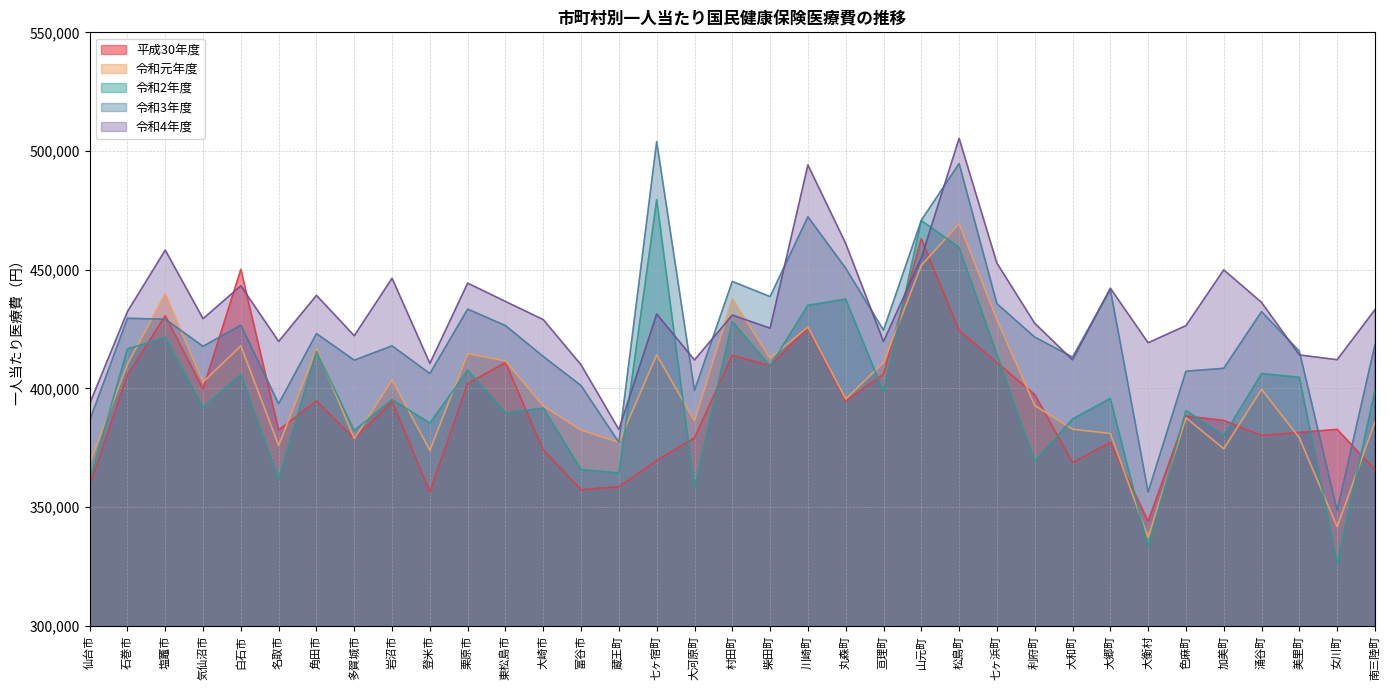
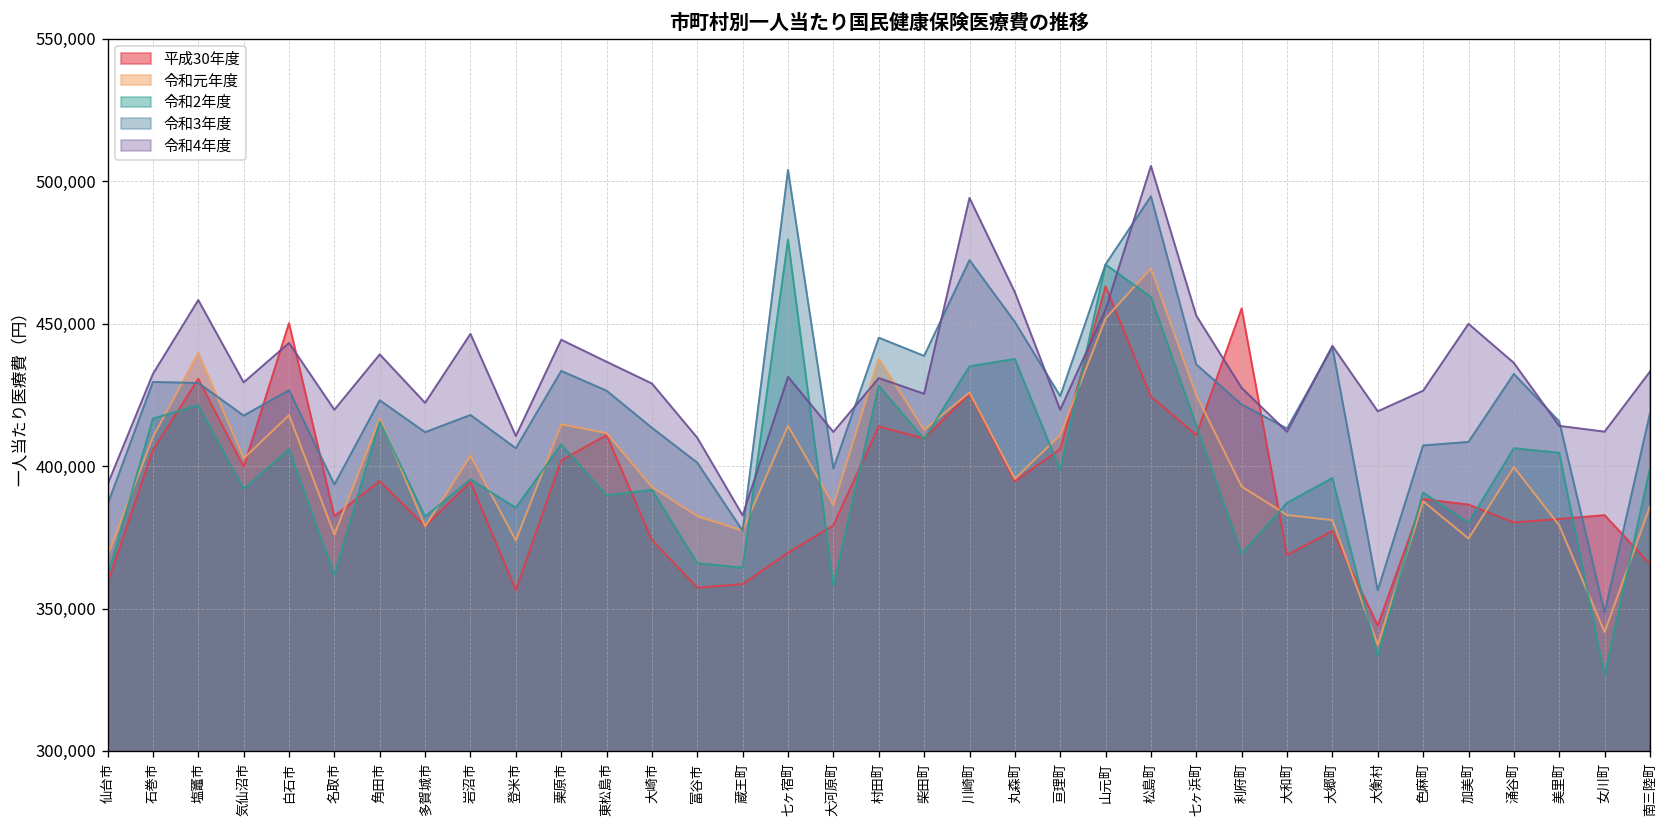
  {
    "平成30年度": {
      "仙台市": "359,000",
      "石巻市": "406,000",
      "塩竈市": "431,000",
      "気仙沼市": "400,000",
      "白石市": "450,000",
      "名取市": "382,000",
      "角田市": "395,000",
      "登米市": "356,000",
      "栗原市": "402,000",
      "大崎市": "374,000",
      "富谷市": "357,000",
      "蔵王町": "359,000",
      "七ヶ宿町": "370,000",
      "大河原町": "379,000",
      "村田町": "414,000",
      "亘理町": "406,000",
      "山元町": "463,000",
      "松島町": "424,000",
      "七ヶ浜町": "411,000",
-     "利府町": "397,000",
+     "利府町": "455,000",
      "大和町": "369,000",
      "大郷町": "377,000",
      "大衡村": "344,000",
      "加美町": "386,000",
      "涌谷町": "380,000",
      "美里町": "381,000",
      "女川町": "383,000",
      "南三陸町": "366,000"
    },
    "令和元年度": {
      "仙台市": "369,000",
      "石巻市": "410,000",
      "塩竈市": "440,000",
      "気仙沼市": "403,000",
      "白石市": "418,000",
      "名取市": "376,000",
      "角田市": "417,000",
      "岩沼市": "404,000",
      "登米市": "374,000",
      "栗原市": "415,000",
      "富谷市": "382,000",
      "七ヶ宿町": "414,000",
      "大河原町": "386,000",
      "村田町": "438,000",
      "柴田町": "413,000",
      "亘理町": "411,000",
      "山元町": "452,000",
      "松島町": "469,000",
-     "七ヶ浜町": "429,000",
+     "七ヶ浜町": "425,000",
      "利府町": "393,000",
      "大和町": "383,000",
      "大郷町": "381,000",
      "大衡村": "337,000",
      "加美町": "375,000",
      "涌谷町": "400,000",
      "美里町": "379,000",
      "女川町": "342,000",
      "南三陸町": "386,000"
    }
  }
